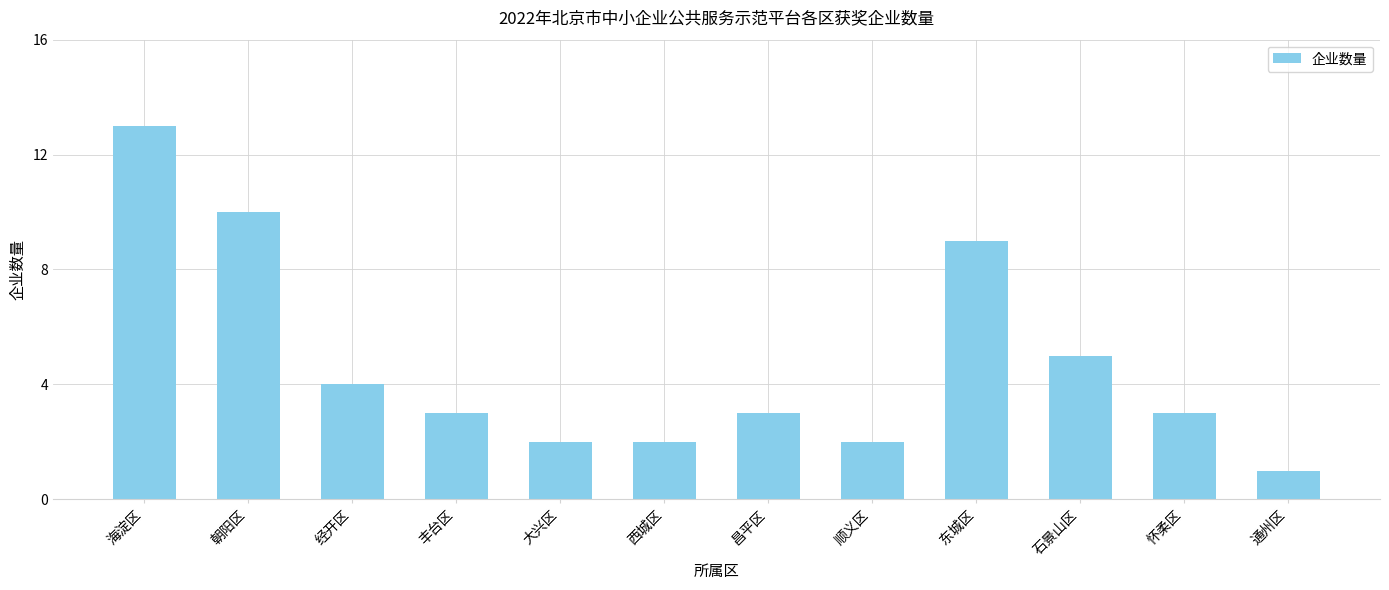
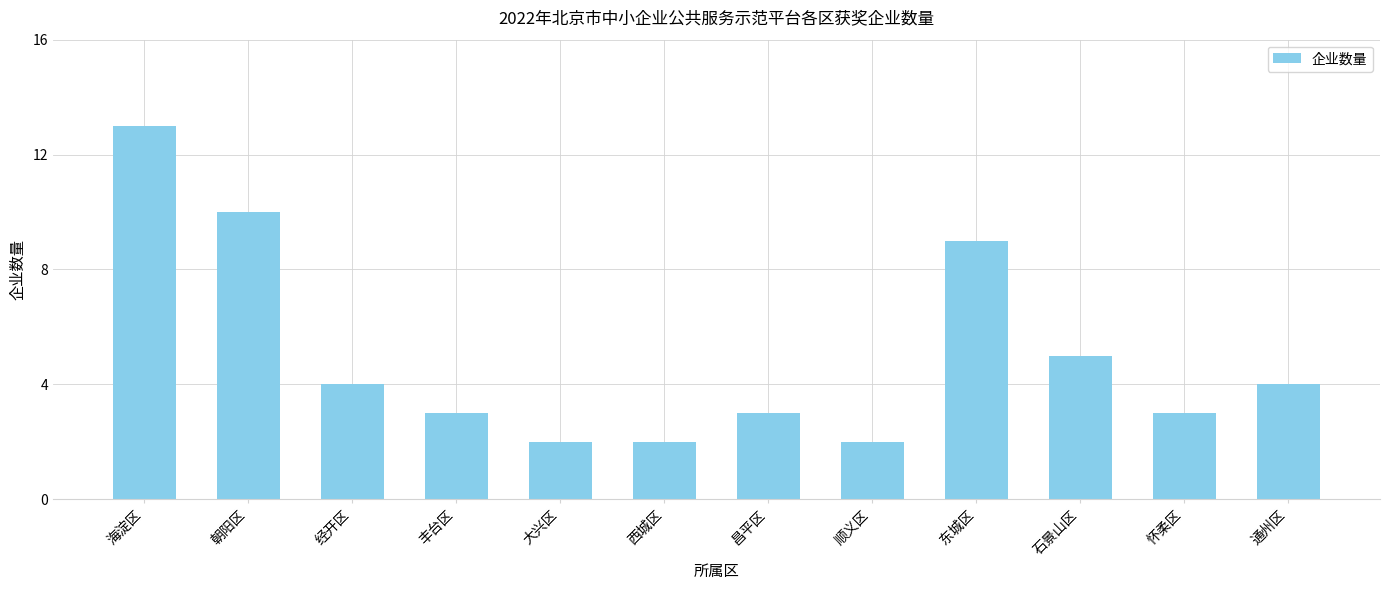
  {
    "海淀区": 13,
    "朝阳区": 10,
    "经开区": 4,
    "丰台区": 3,
    "大兴区": 2,
    "西城区": 2,
    "昌平区": 3,
    "顺义区": 2,
    "东城区": 9,
    "石景山区": 5,
    "怀柔区": 3,
-   "通州区": 1
+   "通州区": 4
  }
